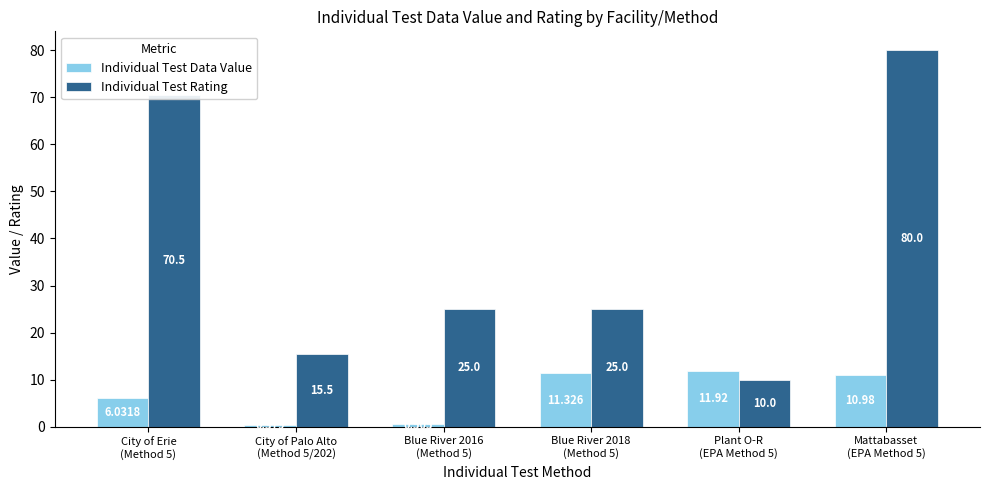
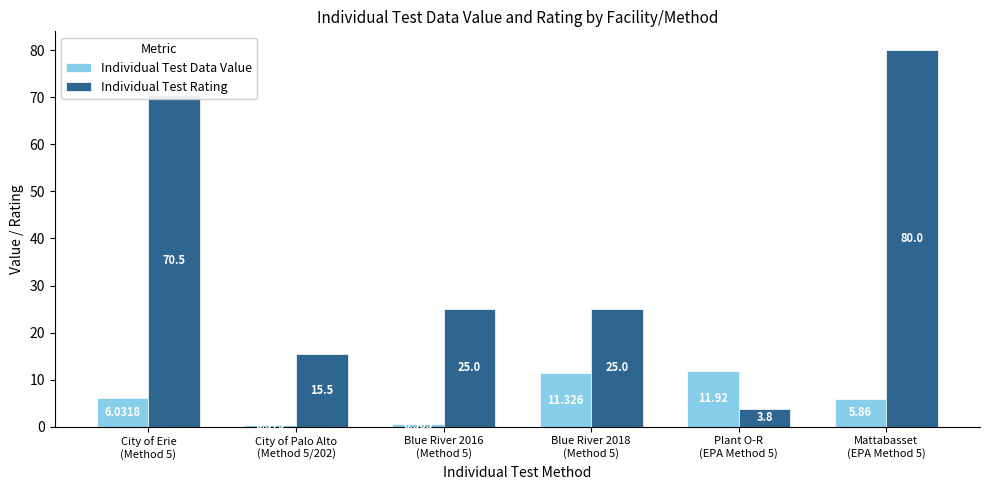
  {
    "Individual Test Data Value": {
      "City of Erie (Method 5)": 6.0318,
      "Blue River 2018 (Method 5)": 11.326,
      "Plant O-R (EPA Method 5)": 11.92,
-     "Mattabasset (EPA Method 5)": 10.98
+     "Mattabasset (EPA Method 5)": 5.86
    },
    "Individual Test Rating": {
      "City of Palo Alto (Method 5/202)": 15.5,
      "Blue River 2016 (Method 5)": 25.0,
      "Blue River 2018 (Method 5)": 25.0,
-     "Plant O-R (EPA Method 5)": 10.0,
+     "Plant O-R (EPA Method 5)": 3.8,
      "Mattabasset (EPA Method 5)": 80.0
    }
  }
